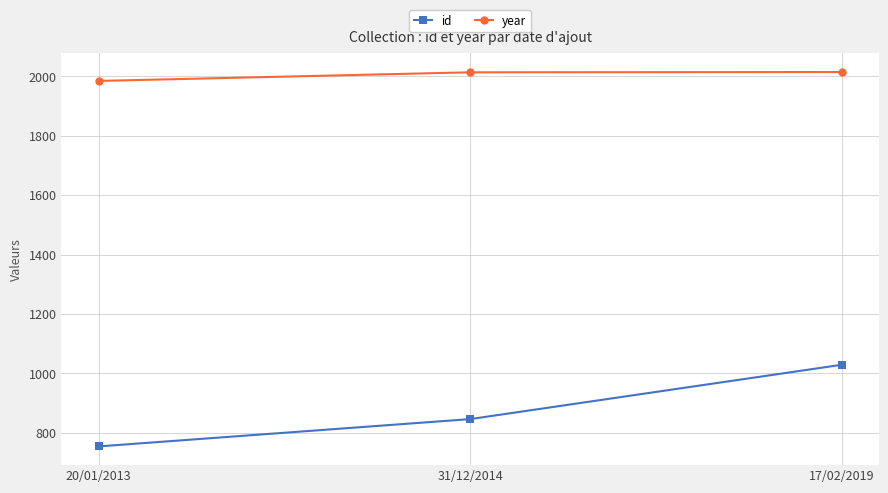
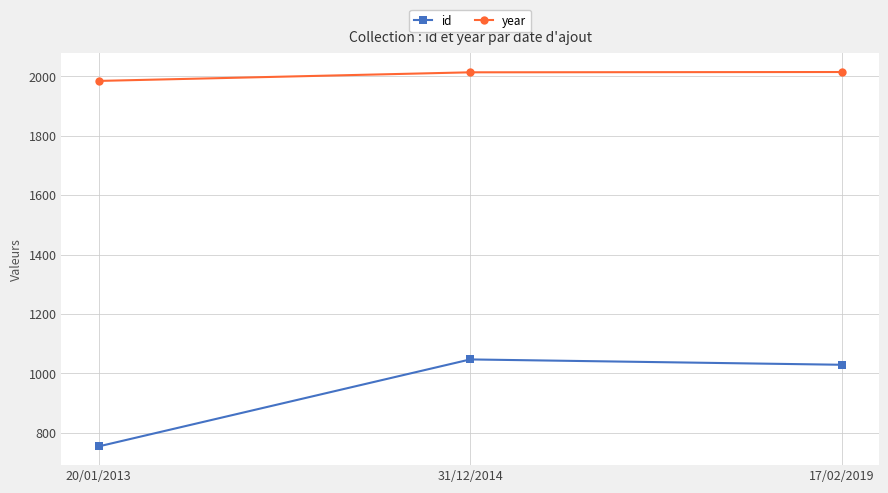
  {
    "id": {
      "20/01/2013": 750,
-     "31/12/2014": 850,
+     "31/12/2014": 1050,
      "17/02/2019": 1030
    },
    "year": {
      "20/01/2013": 1990,
      "31/12/2014": 2010,
      "17/02/2019": 2020
    }
  }
